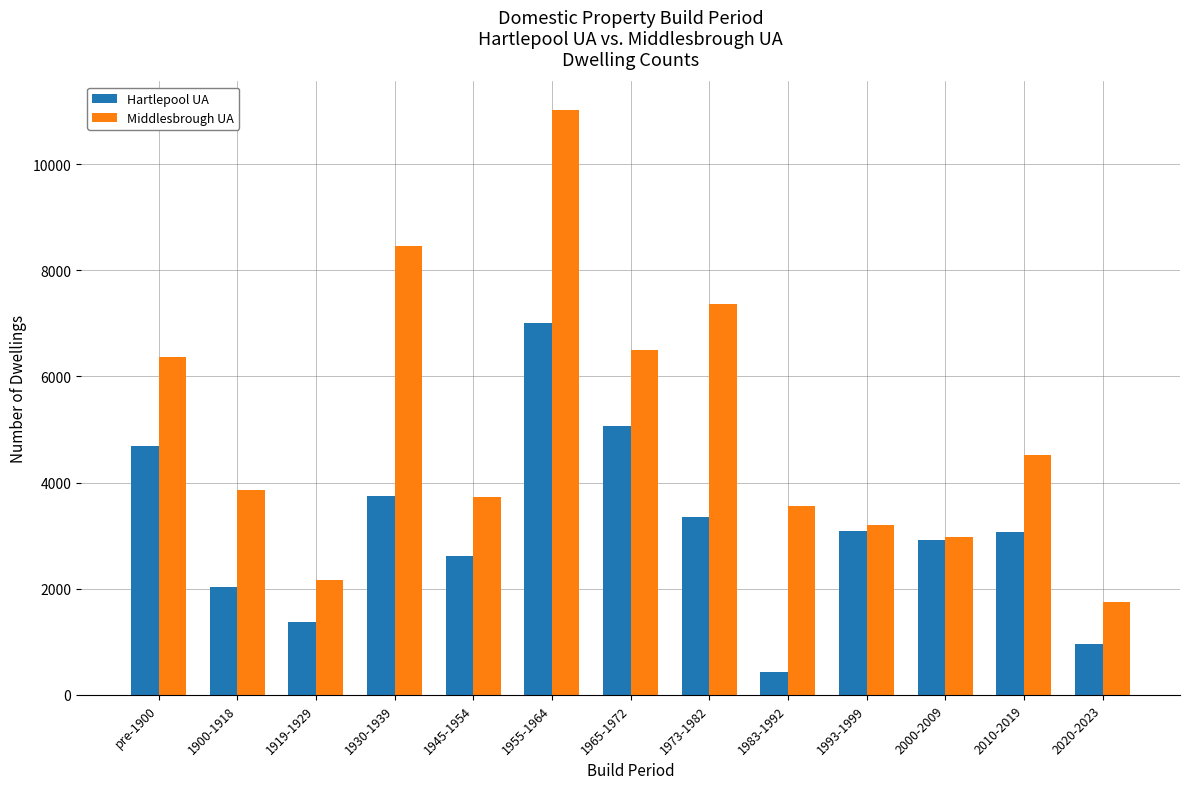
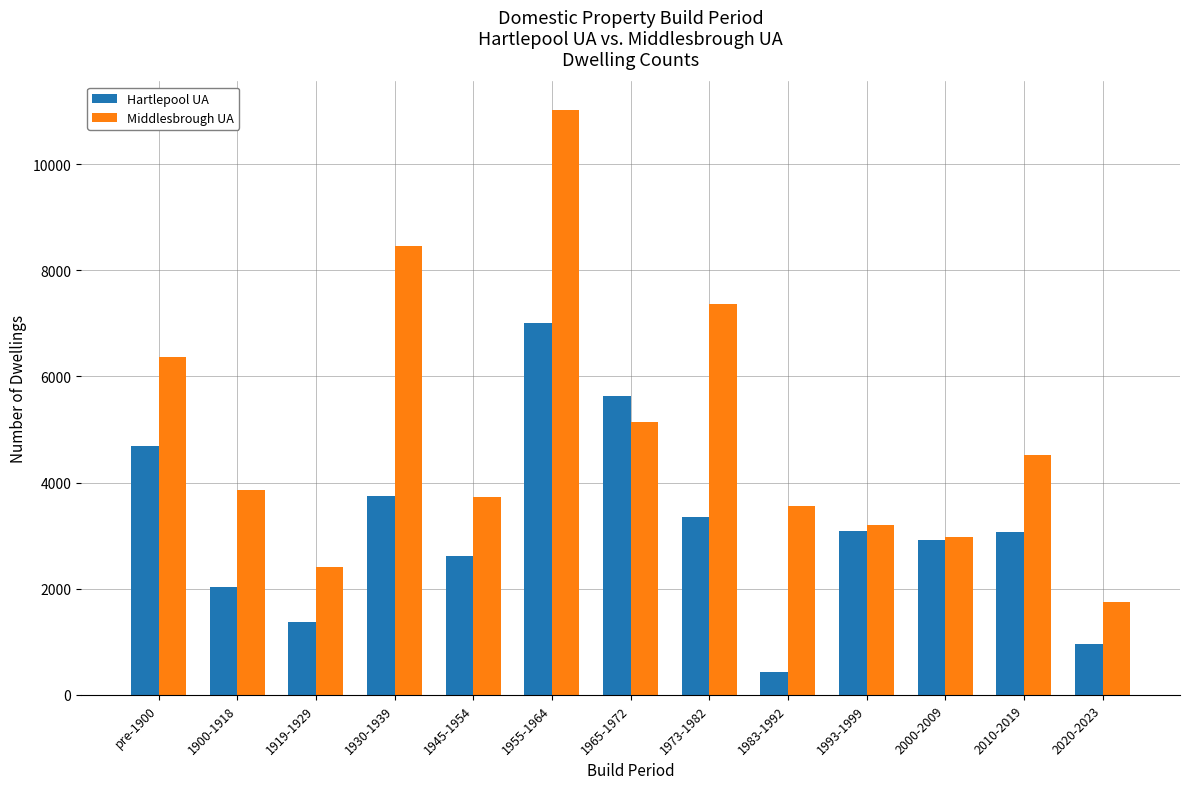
  {
    "Hartlepool UA": {
      "pre-1900": 4700,
      "1900-1918": 2000,
      "1919-1929": 1400,
      "1930-1939": 3800,
      "1945-1954": 2600,
      "1955-1964": 7000,
-     "1965-1972": 5100,
+     "1965-1972": 5600,
      "1973-1982": 3400,
      "1983-1992": 400,
      "1993-1999": 3100,
      "2000-2009": 2900,
      "2010-2019": 3100,
      "2020-2023": 1000
    },
    "Middlesbrough UA": {
      "pre-1900": 6400,
      "1900-1918": 3900,
-     "1919-1929": 2200,
+     "1919-1929": 2400,
      "1930-1939": 8500,
      "1945-1954": 3700,
      "1955-1964": 11000,
-     "1965-1972": 6500,
+     "1965-1972": 5100,
      "1973-1982": 7400,
      "1983-1992": 3600,
      "1993-1999": 3200,
      "2000-2009": 3000,
      "2010-2019": 4500,
      "2020-2023": 1700
    }
  }
